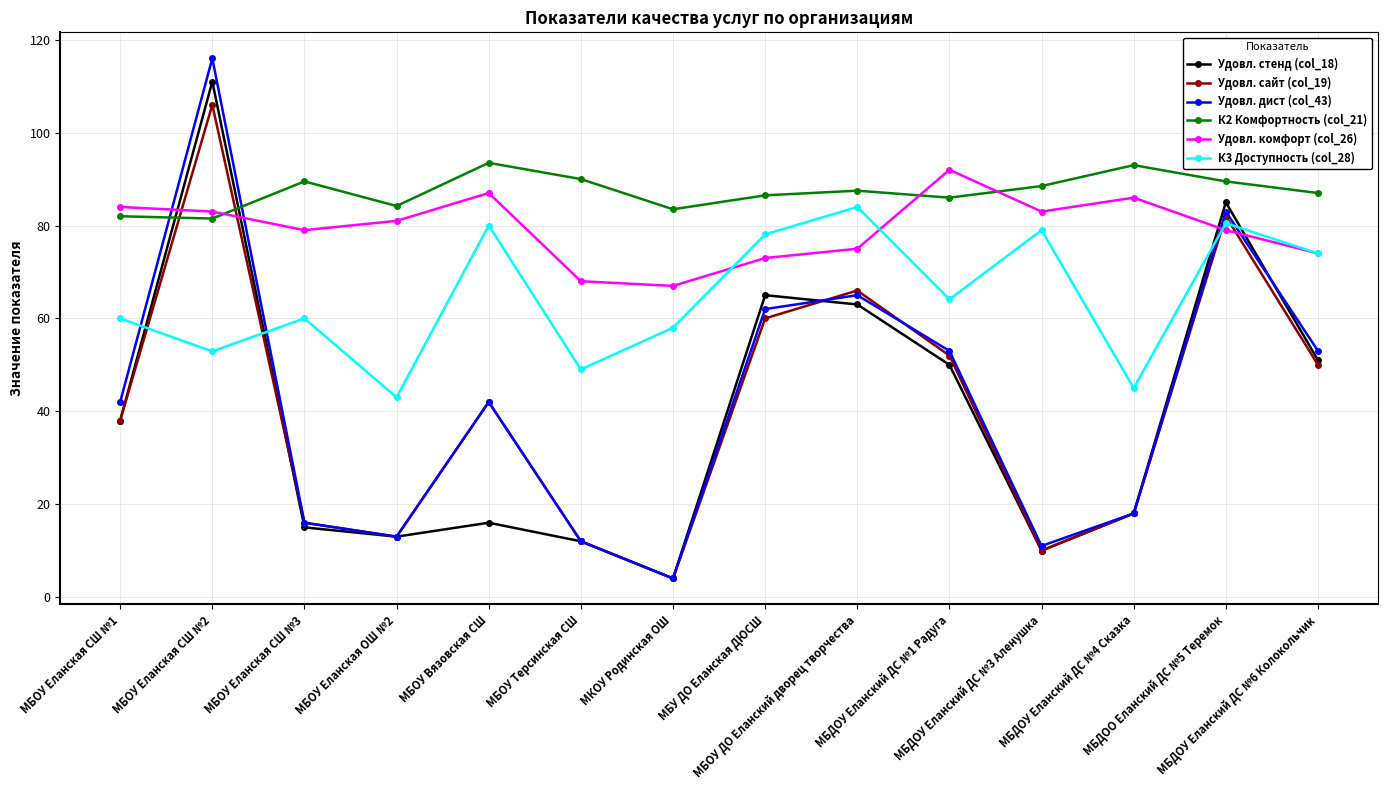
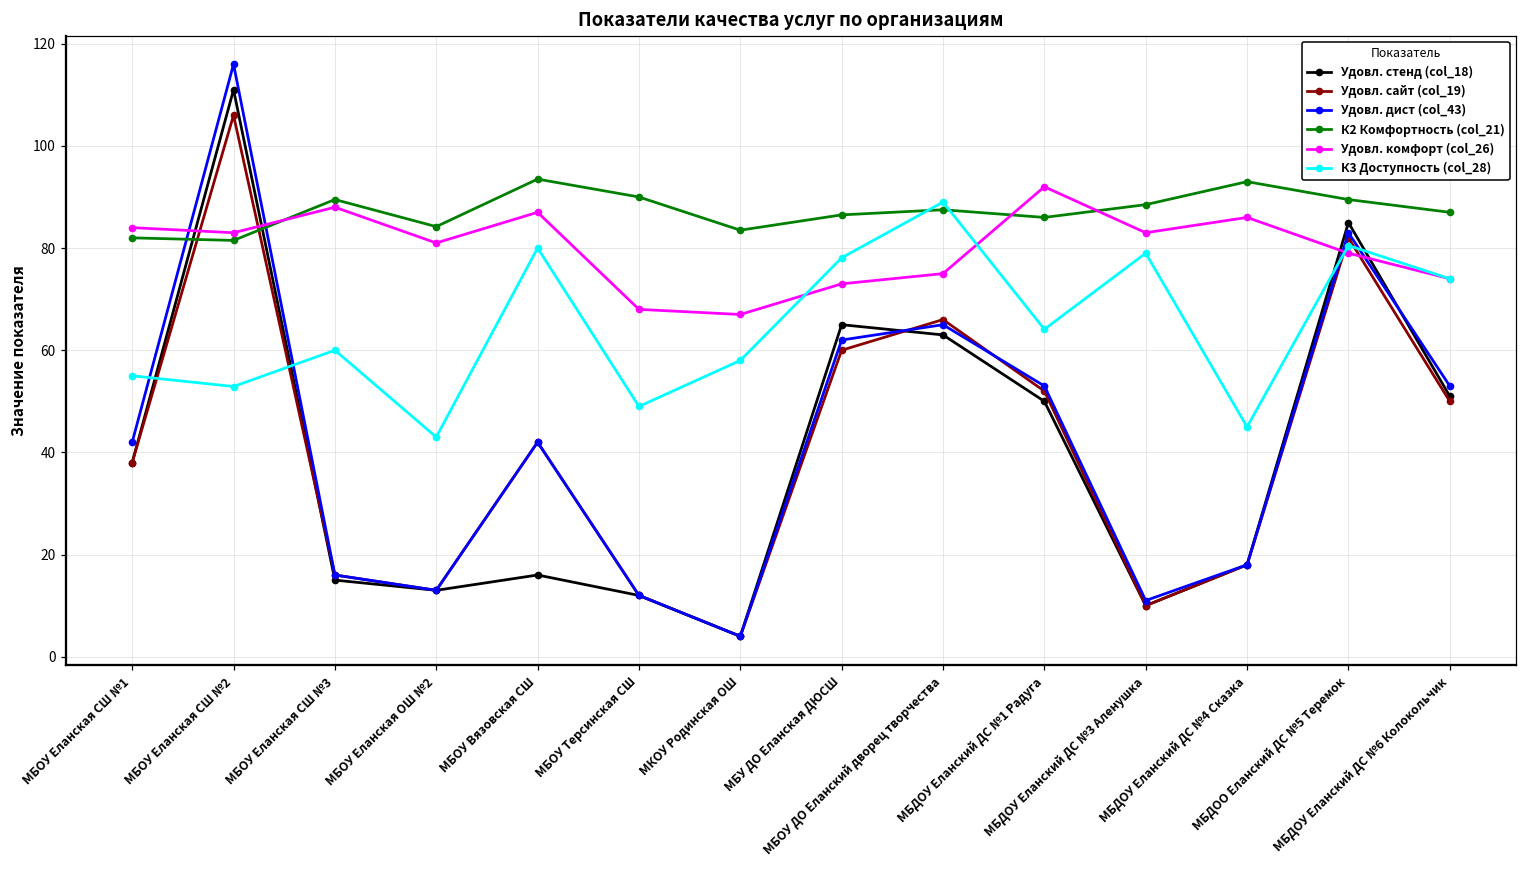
  {
    "Удовл. стенд (col_18)": {
      "МБОУ Еланская СШ №2": 111,
      "МБОУ Еланская СШ №3": 15,
      "МБОУ Вязовская СШ": 16,
      "МБУ ДО Еланская ДЮСШ": 65,
      "МБОУ ДО Еланский дворец творчества": 63,
      "МБДОУ Еланский ДС №1 Радуга": 50,
      "МБДОО Еланский ДС №5 Теремок": 85,
      "МБДОУ Еланский ДС №6 Колокольчик": 51
    },
    "Удовл. сайт (col_19)": {
      "МБОУ Еланская СШ №2": 106,
      "МБУ ДО Еланская ДЮСШ": 60,
      "МБОУ ДО Еланский дворец творчества": 66,
      "МБДОУ Еланский ДС №1 Радуга": 52,
      "МБДОО Еланский ДС №5 Теремок": 82,
      "МБДОУ Еланский ДС №6 Колокольчик": 50
    },
    "Удовл. дист (col_43)": {
      "МБОУ Еланская СШ №1": 42,
      "МБОУ Еланская СШ №2": 116,
      "МБУ ДО Еланская ДЮСШ": 62,
      "МБОУ ДО Еланский дворец творчества": 65,
      "МБДОУ Еланский ДС №1 Радуга": 53,
      "МБДОУ Еланский ДС №3 Аленушка": 11,
      "МБДОО Еланский ДС №5 Теремок": 83,
      "МБДОУ Еланский ДС №6 Колокольчик": 53
    },
    "К2 Комфортность (col_21)": {
      "МБОУ Еланская СШ №1": 82,
      "МБОУ Еланская СШ №2": 82,
      "МБОУ Еланская СШ №3": 90,
      "МБОУ Еланская ОШ №2": 84,
      "МБОУ Вязовская СШ": 94,
      "МБОУ Терсинская СШ": 90,
      "МКОУ Родинская ОШ": 84,
      "МБУ ДО Еланская ДЮСШ": 87,
      "МБОУ ДО Еланский дворец творчества": 88,
      "МБДОУ Еланский ДС №1 Радуга": 86,
      "МБДОУ Еланский ДС №3 Аленушка": 89,
      "МБДОУ Еланский ДС №4 Сказка": 93,
      "МБДОО Еланский ДС №5 Теремок": 90,
      "МБДОУ Еланский ДС №6 Колокольчик": 87
    },
    "Удовл. комфорт (col_26)": {
      "МБОУ Еланская СШ №1": 84,
      "МБОУ Еланская СШ №2": 83,
-     "МБОУ Еланская СШ №3": 79,
+     "МБОУ Еланская СШ №3": 88,
      "МБОУ Еланская ОШ №2": 81,
      "МБОУ Вязовская СШ": 87,
      "МБОУ Терсинская СШ": 68,
      "МКОУ Родинская ОШ": 67,
      "МБУ ДО Еланская ДЮСШ": 73,
      "МБОУ ДО Еланский дворец творчества": 75,
      "МБДОУ Еланский ДС №1 Радуга": 92,
      "МБДОУ Еланский ДС №3 Аленушка": 83,
      "МБДОУ Еланский ДС №4 Сказка": 86,
      "МБДОО Еланский ДС №5 Теремок": 79
    },
    "К3 Доступность (col_28)": {
-     "МБОУ Еланская СШ №1": 60,
+     "МБОУ Еланская СШ №1": 55,
      "МБОУ Еланская СШ №2": 53,
      "МБОУ Еланская СШ №3": 60,
      "МБОУ Еланская ОШ №2": 43,
      "МБОУ Вязовская СШ": 80,
      "МБОУ Терсинская СШ": 49,
      "МКОУ Родинская ОШ": 58,
      "МБУ ДО Еланская ДЮСШ": 78,
-     "МБОУ ДО Еланский дворец творчества": 84,
+     "МБОУ ДО Еланский дворец творчества": 89,
      "МБДОУ Еланский ДС №1 Радуга": 64,
      "МБДОУ Еланский ДС №3 Аленушка": 79,
      "МБДОУ Еланский ДС №4 Сказка": 45,
      "МБДОО Еланский ДС №5 Теремок": 81
    }
  }
